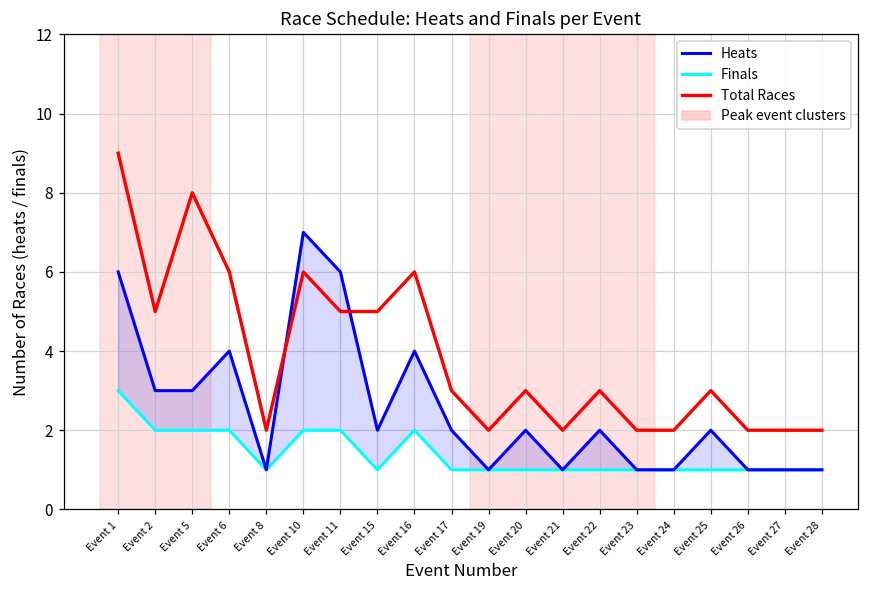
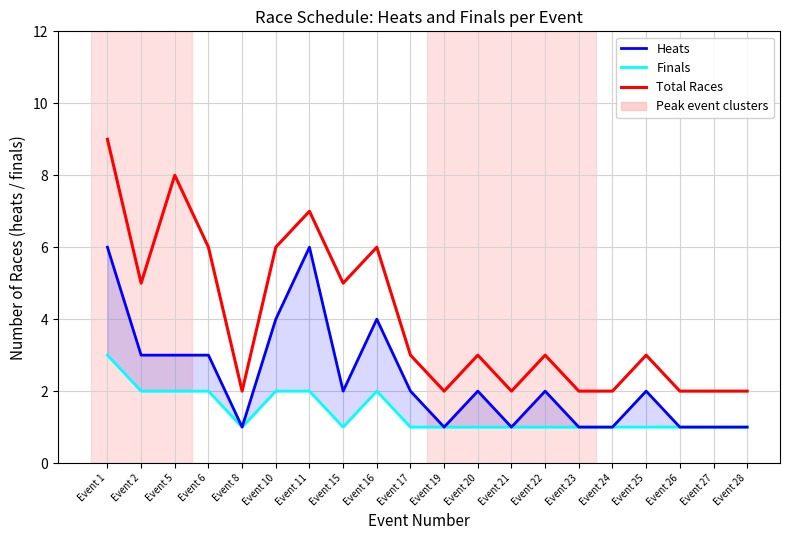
  {
    "Heats": {
      "Event 1": 6,
      "Event 2": 3,
      "Event 5": 3,
-     "Event 6": 4,
-     "Event 10": 7,
+     "Event 6": 3,
+     "Event 10": 4,
      "Event 11": 6,
      "Event 15": 2,
      "Event 16": 4,
      "Event 17": 2,
      "Event 20": 2,
      "Event 22": 2,
      "Event 25": 2
    },
    "Finals": {
      "Event 1": 3,
      "Event 2": 2,
      "Event 5": 2,
      "Event 6": 2,
      "Event 10": 2,
      "Event 11": 2,
      "Event 15": 1,
      "Event 16": 2,
      "Event 17": 1,
      "Event 20": 1,
      "Event 22": 1,
      "Event 25": 1
    },
    "Total Races": {
      "Event 1": 9,
      "Event 2": 5,
      "Event 5": 8,
      "Event 6": 6,
      "Event 8": 2,
      "Event 10": 6,
-     "Event 11": 5,
+     "Event 11": 7,
      "Event 15": 5,
      "Event 16": 6,
      "Event 17": 3,
      "Event 19": 2,
      "Event 20": 3,
      "Event 21": 2,
      "Event 22": 3,
      "Event 23": 2,
      "Event 24": 2,
      "Event 25": 3,
      "Event 26": 2,
      "Event 27": 2,
      "Event 28": 2
    }
  }
